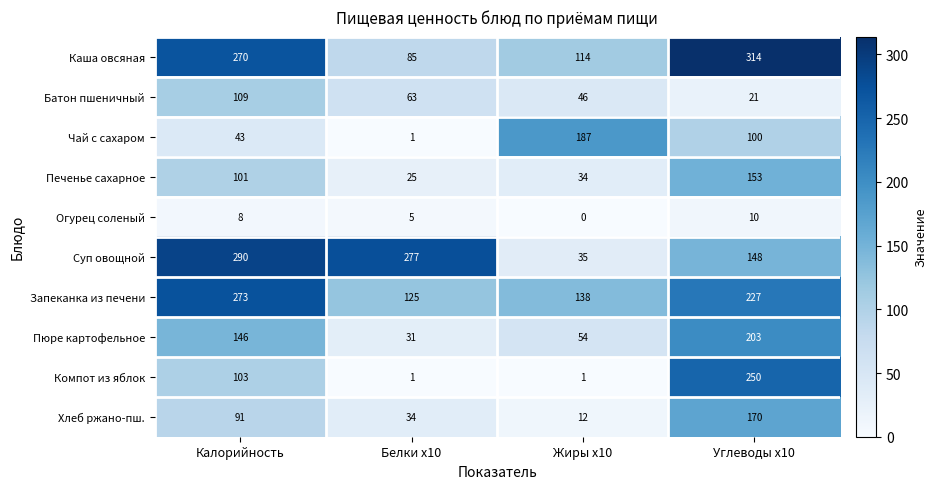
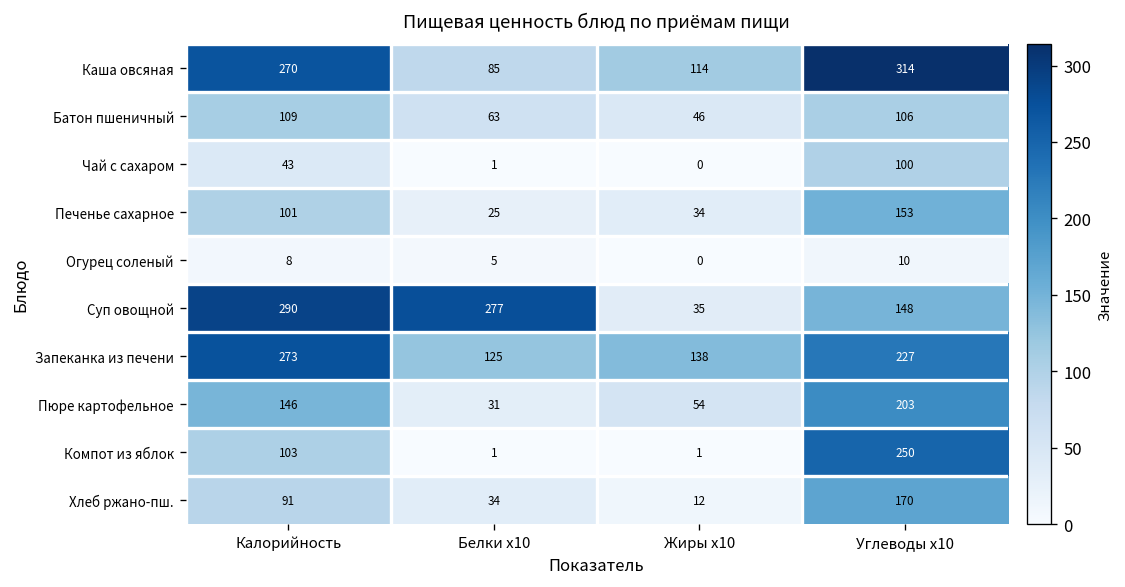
  {
    "Каша овсяная": {
      "Калорийность": 270,
      "Белки x10": 85,
      "Жиры x10": 114,
      "Углеводы x10": 314
    },
    "Батон пшеничный": {
      "Калорийность": 109,
      "Белки x10": 63,
      "Жиры x10": 46,
-     "Углеводы x10": 21
+     "Углеводы x10": 106
    },
    "Чай с сахаром": {
      "Калорийность": 43,
      "Белки x10": 1,
-     "Жиры x10": 187,
+     "Жиры x10": 0,
      "Углеводы x10": 100
    },
    "Печенье сахарное": {
      "Калорийность": 101,
      "Белки x10": 25,
      "Жиры x10": 34,
      "Углеводы x10": 153
    },
    "Огурец соленый": {
      "Калорийность": 8,
      "Белки x10": 5,
      "Жиры x10": 0,
      "Углеводы x10": 10
    },
    "Суп овощной": {
      "Калорийность": 290,
      "Белки x10": 277,
      "Жиры x10": 35,
      "Углеводы x10": 148
    },
    "Запеканка из печени": {
      "Калорийность": 273,
      "Белки x10": 125,
      "Жиры x10": 138,
      "Углеводы x10": 227
    },
    "Пюре картофельное": {
      "Калорийность": 146,
      "Белки x10": 31,
      "Жиры x10": 54,
      "Углеводы x10": 203
    },
    "Компот из яблок": {
      "Калорийность": 103,
      "Белки x10": 1,
      "Жиры x10": 1,
      "Углеводы x10": 250
    },
    "Хлеб ржано-пш.": {
      "Калорийность": 91,
      "Белки x10": 34,
      "Жиры x10": 12,
      "Углеводы x10": 170
    }
  }
